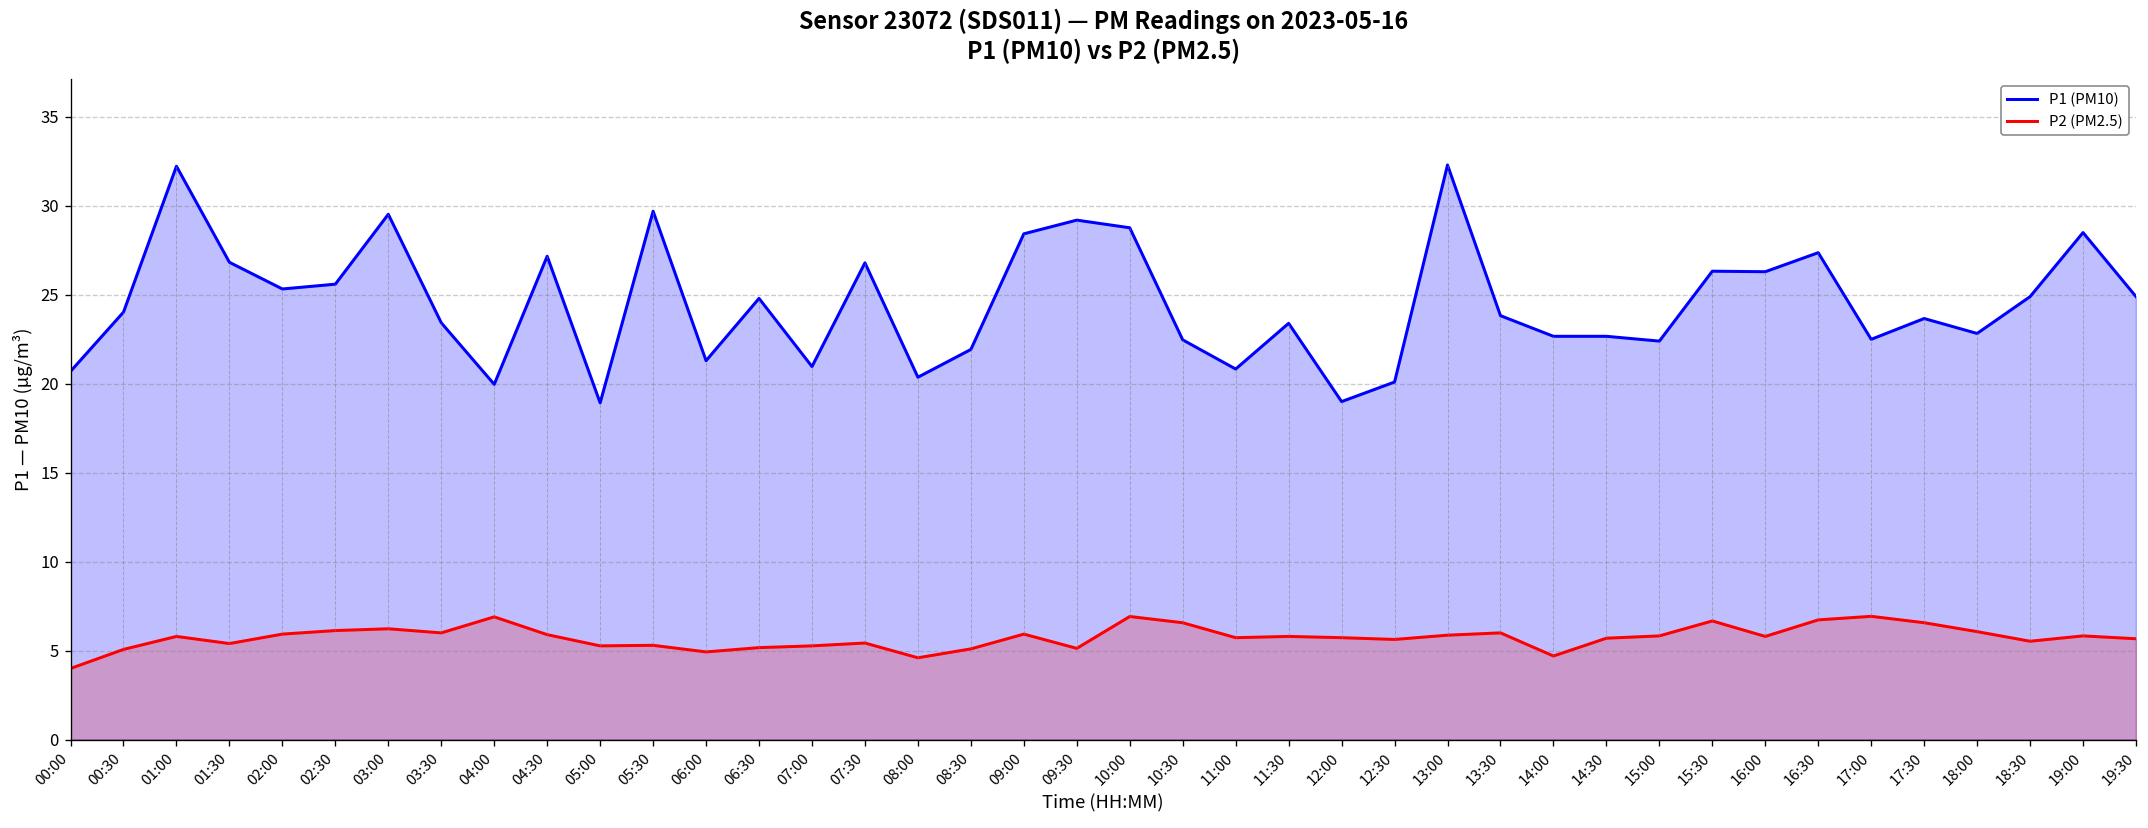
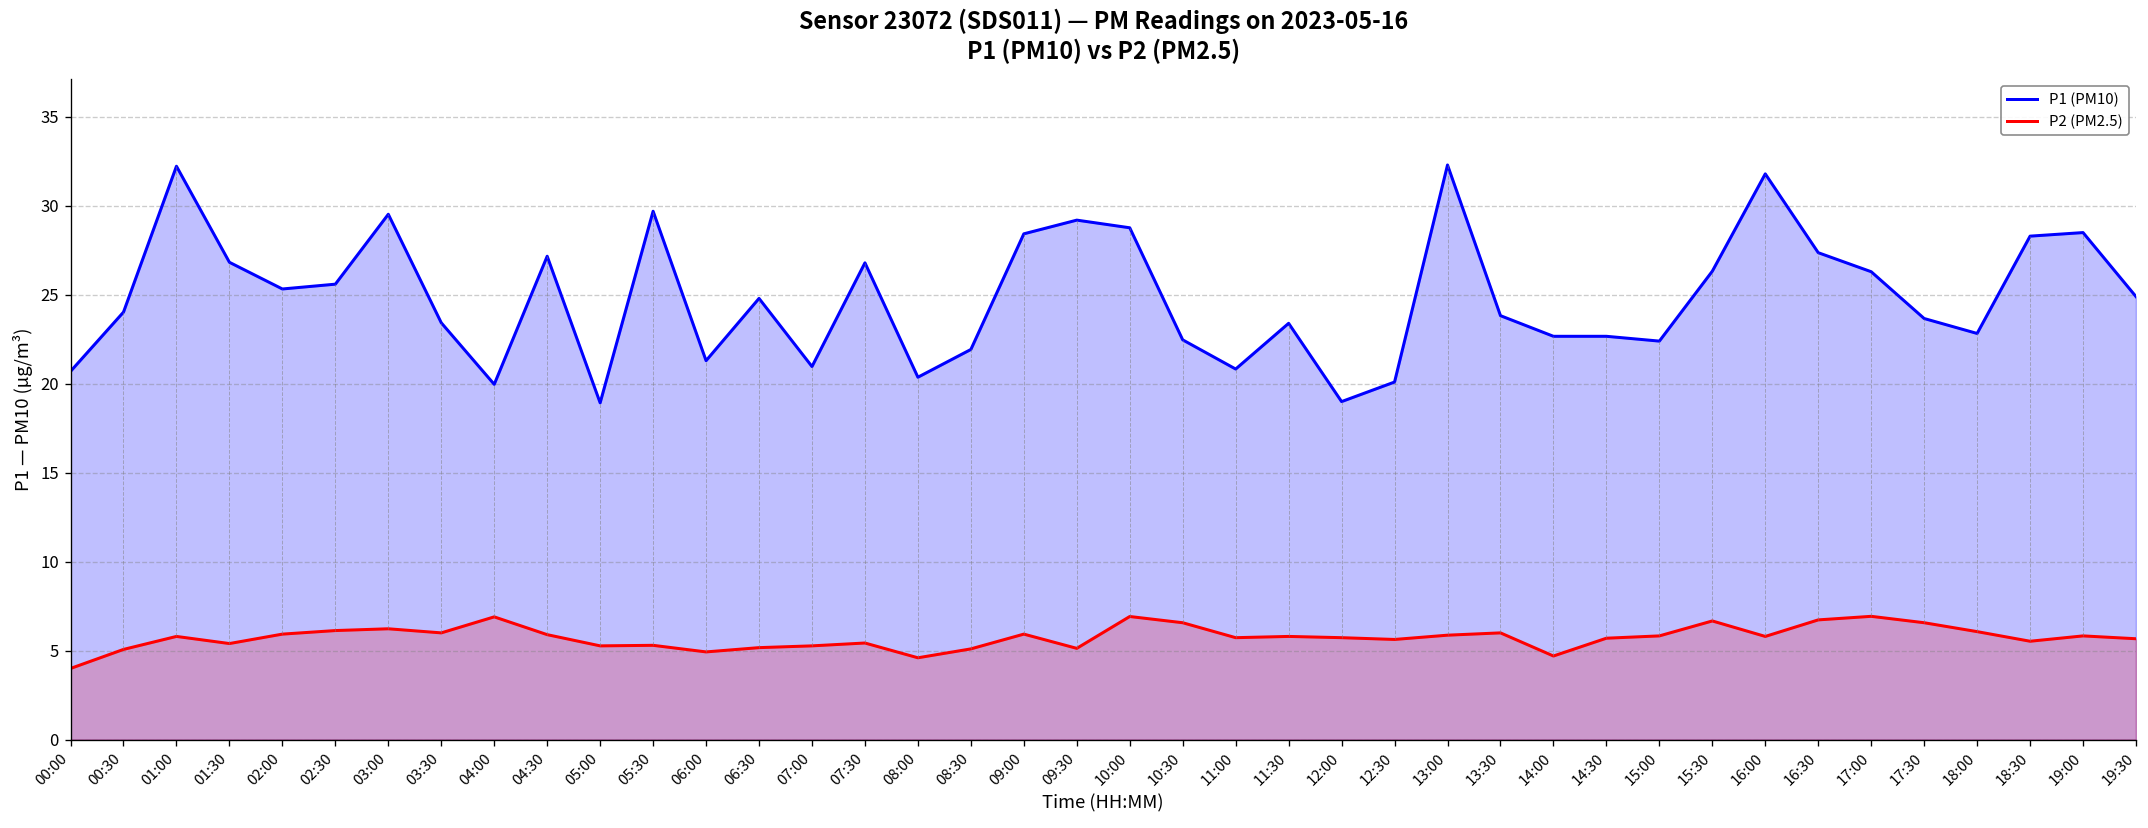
  {
    "P1 (PM10)": {
-     "16:00": 26.3,
-     "17:00": 22.5,
-     "18:30": 24.9
+     "16:00": 31.8,
+     "17:00": 26.3,
+     "18:30": 28.3
    }
  }
